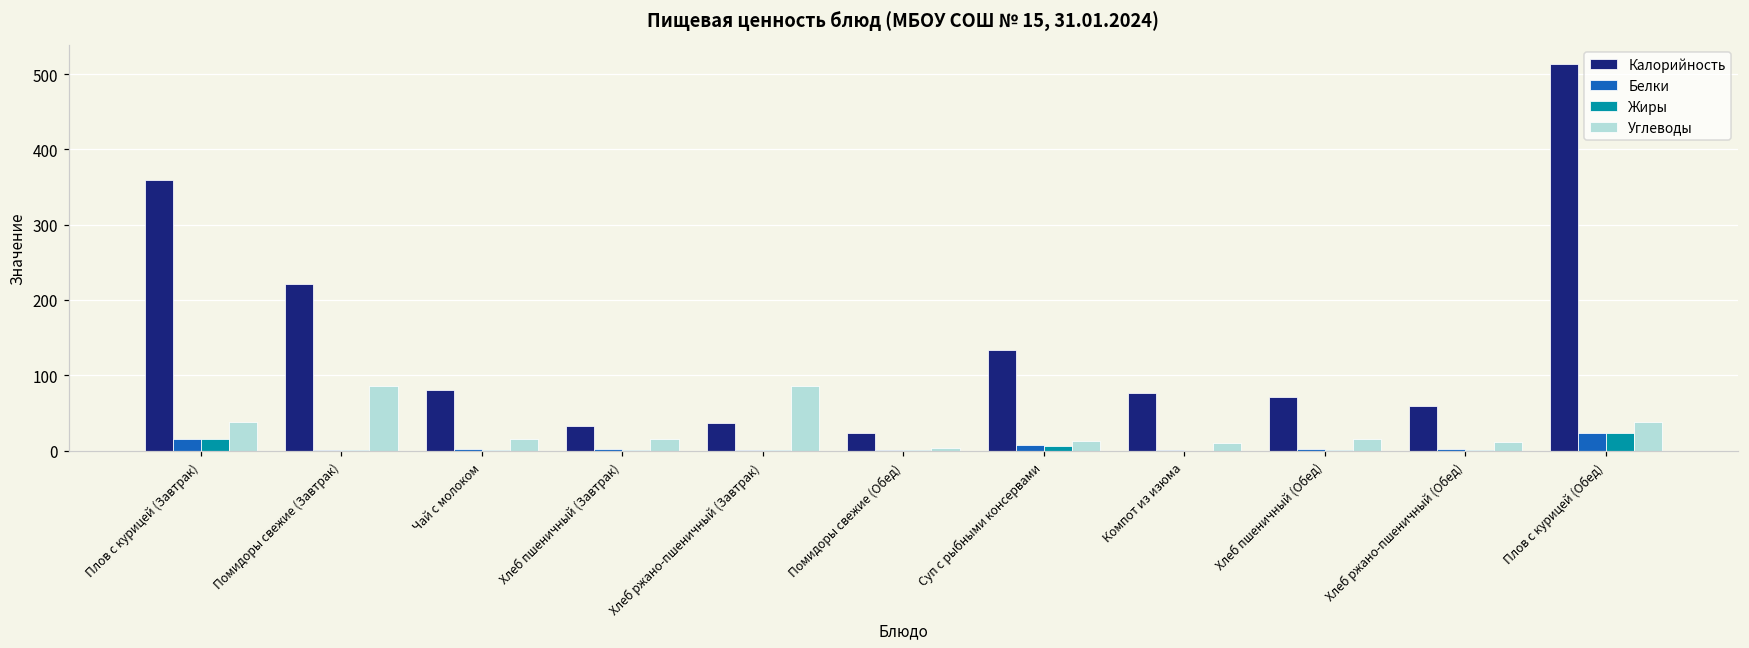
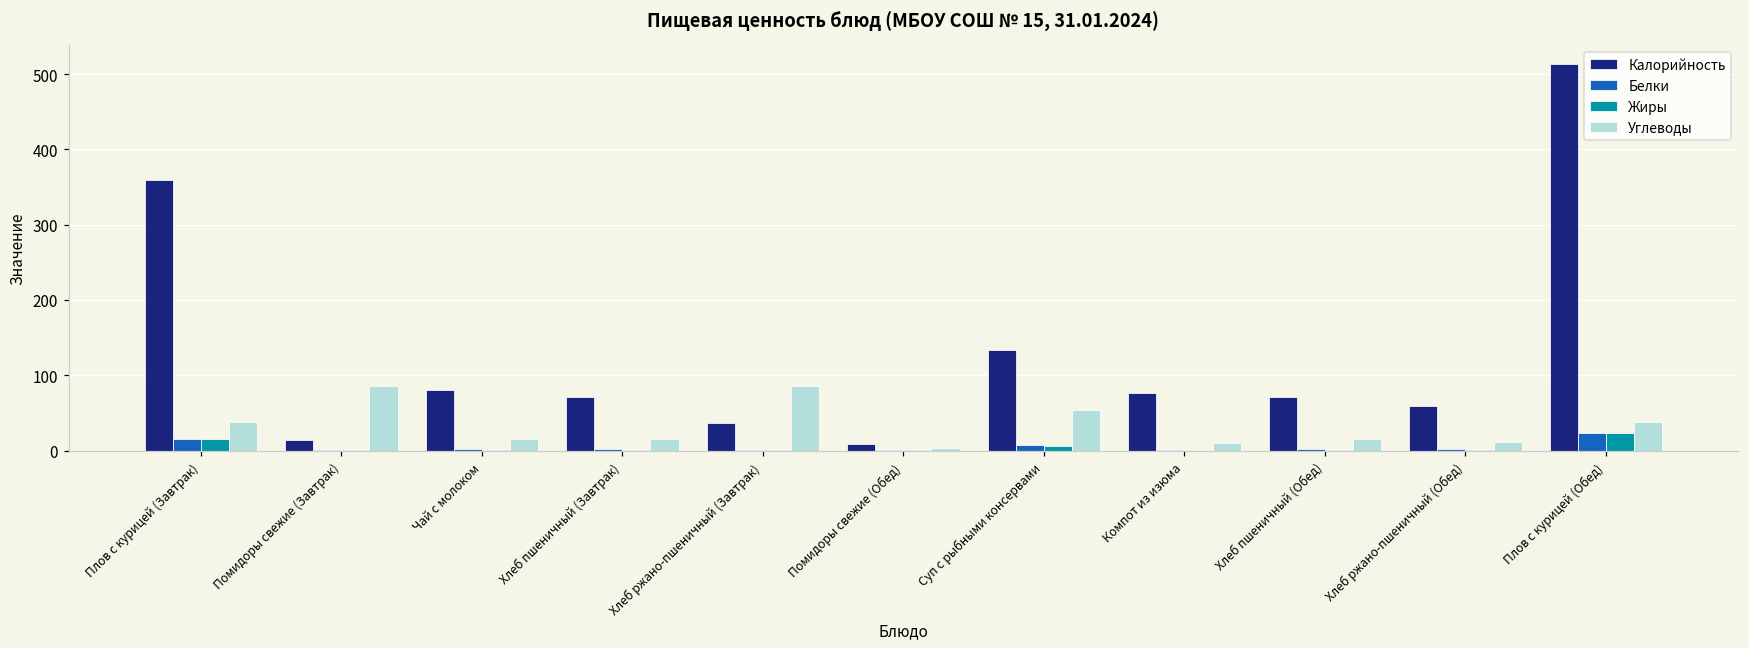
  {
    "Калорийность": {
      "Плов с курицей (Завтрак)": 360,
-     "Помидоры свежие (Завтрак)": 220,
+     "Помидоры свежие (Завтрак)": 10,
      "Чай с молоком": 80,
-     "Хлеб пшеничный (Завтрак)": 30,
+     "Хлеб пшеничный (Завтрак)": 70,
      "Хлеб ржано-пшеничный (Завтрак)": 40,
-     "Помидоры свежие (Обед)": 20,
+     "Помидоры свежие (Обед)": 10,
      "Суп с рыбными консервами": 130,
      "Компот из изюма": 80,
      "Хлеб пшеничный (Обед)": 70,
      "Хлеб ржано-пшеничный (Обед)": 60,
      "Плов с курицей (Обед)": 510
    },
    "Углеводы": {
      "Плов с курицей (Завтрак)": 40,
      "Помидоры свежие (Завтрак)": 90,
      "Чай с молоком": 20,
      "Хлеб пшеничный (Завтрак)": 10,
      "Хлеб ржано-пшеничный (Завтрак)": 90,
      "Помидоры свежие (Обед)": 0,
-     "Суп с рыбными консервами": 10,
+     "Суп с рыбными консервами": 50,
      "Компот из изюма": 10,
      "Хлеб пшеничный (Обед)": 10,
      "Хлеб ржано-пшеничный (Обед)": 10,
      "Плов с курицей (Обед)": 40
    }
  }
